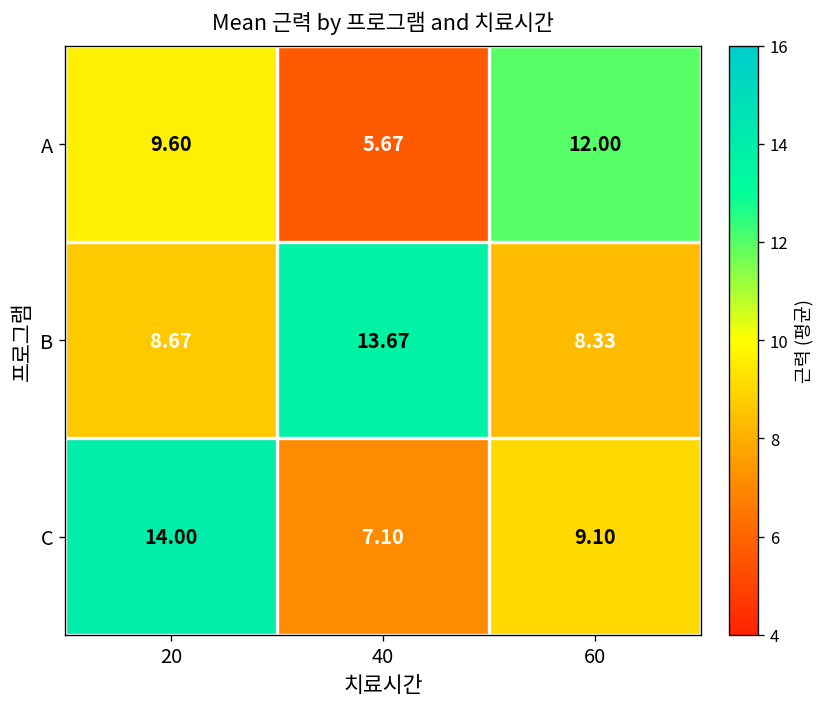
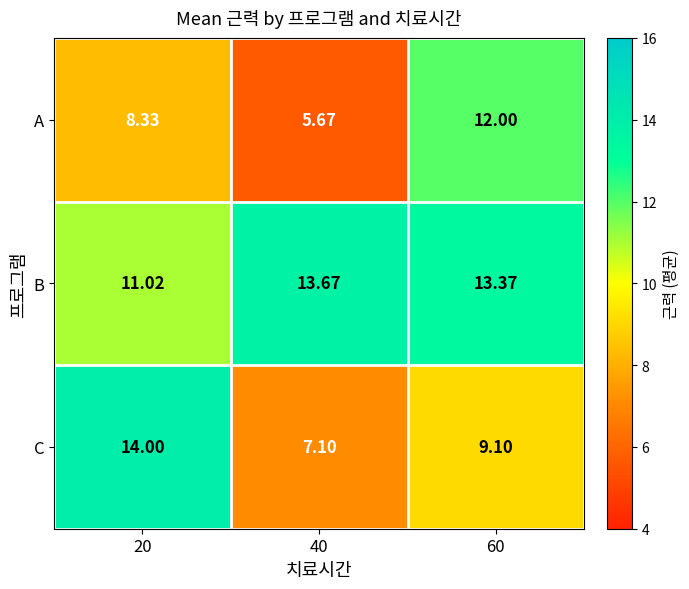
  {
    "A": {
-     "20": 9.60,
+     "20": 8.33,
      "40": 5.67,
      "60": 12.00
    },
    "B": {
-     "20": 8.67,
+     "20": 11.02,
      "40": 13.67,
-     "60": 8.33
+     "60": 13.37
    },
    "C": {
      "20": 14.00,
      "40": 7.10,
      "60": 9.10
    }
  }
